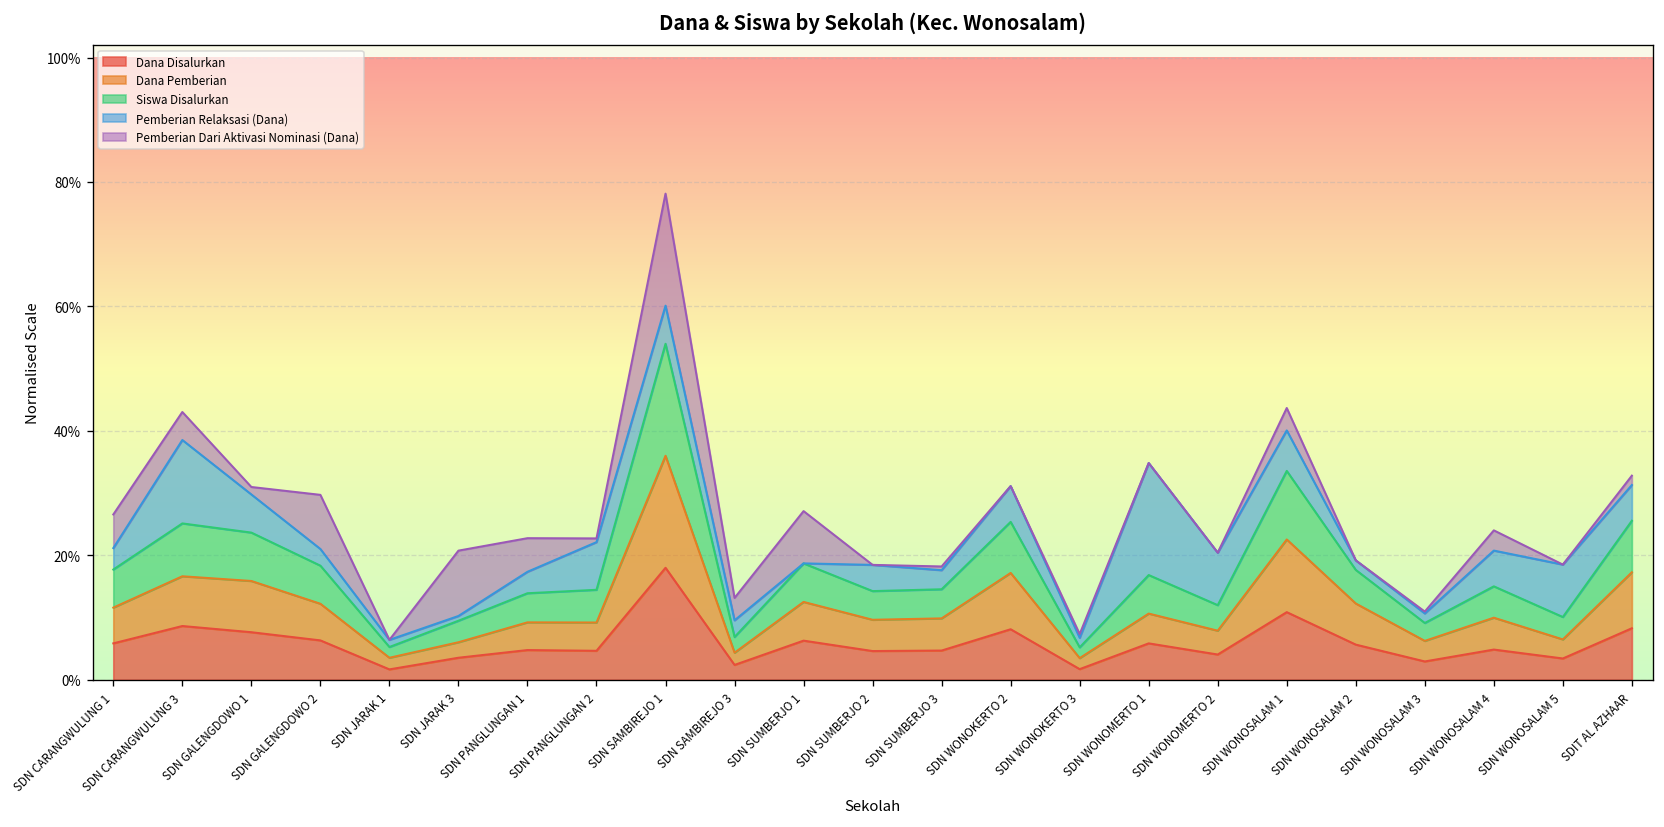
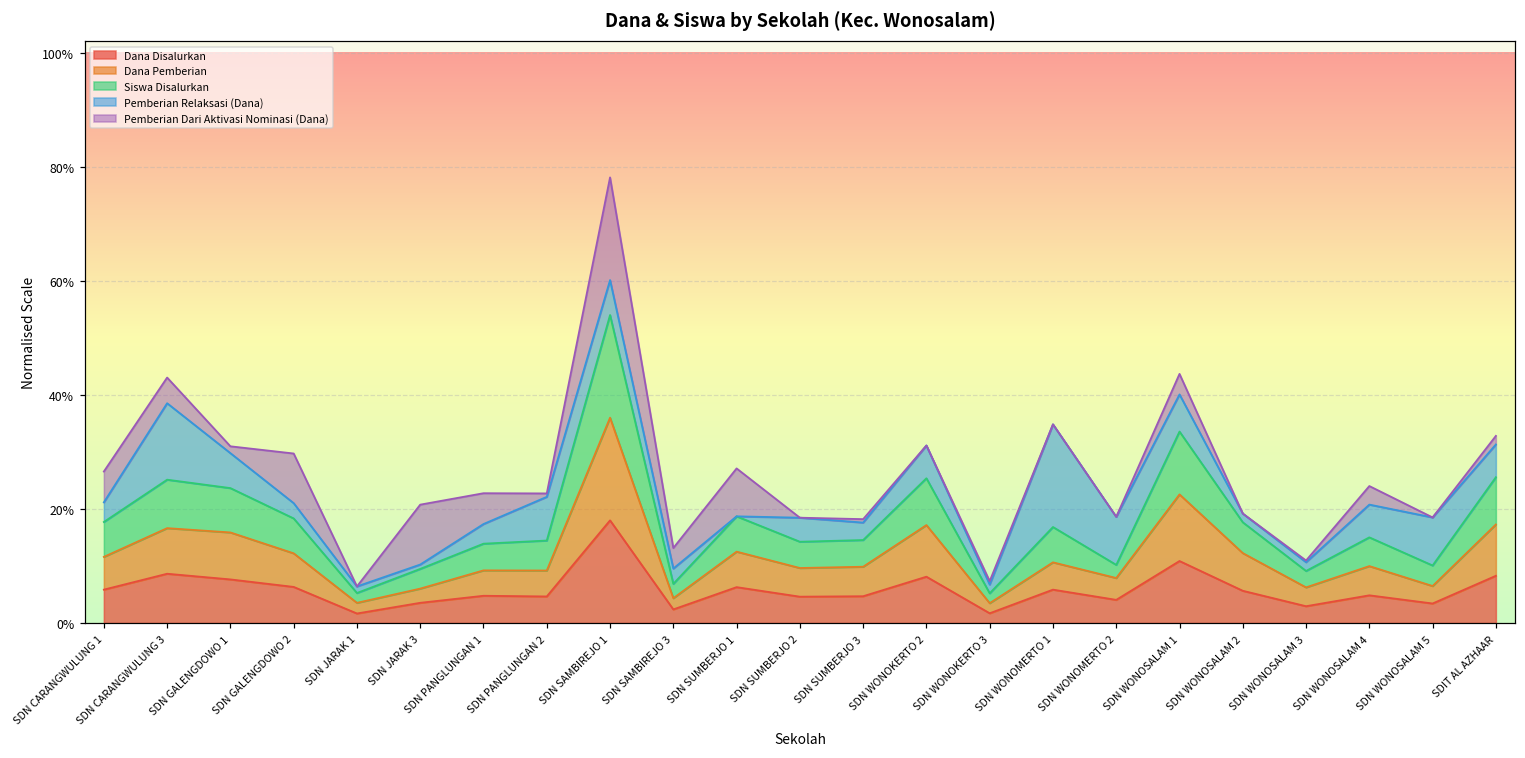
  {
    "Siswa Disalurkan": {
      "SDN CARANGWULUNG 1": "6%",
      "SDN CARANGWULUNG 3": "8%",
      "SDN GALENGDOWO 1": "8%",
      "SDN GALENGDOWO 2": "6%",
      "SDN JARAK 1": "2%",
      "SDN JARAK 3": "3%",
      "SDN PANGLUNGAN 1": "5%",
      "SDN PANGLUNGAN 2": "5%",
      "SDN SAMBIREJO 1": "18%",
      "SDN SAMBIREJO 3": "3%",
      "SDN SUMBERJO 2": "5%",
      "SDN SUMBERJO 3": "5%",
      "SDN WONOKERTO 2": "8%",
      "SDN WONOKERTO 3": "2%",
      "SDN WONOMERTO 1": "6%",
-     "SDN WONOMERTO 2": "4%",
+     "SDN WONOMERTO 2": "2%",
      "SDN WONOSALAM 1": "11%",
      "SDN WONOSALAM 2": "5%",
      "SDN WONOSALAM 3": "3%",
      "SDN WONOSALAM 4": "5%",
      "SDN WONOSALAM 5": "4%",
      "SDIT AL AZHAAR": "8%"
    },
    "Pemberian Relaksasi (Dana)": {
      "SDN CARANGWULUNG 1": "3%",
      "SDN CARANGWULUNG 3": "13%",
      "SDN GALENGDOWO 1": "6%",
      "SDN GALENGDOWO 2": "3%",
      "SDN JARAK 3": "1%",
      "SDN PANGLUNGAN 1": "3%",
      "SDN PANGLUNGAN 2": "8%",
      "SDN SAMBIREJO 1": "6%",
      "SDN SAMBIREJO 3": "3%",
      "SDN SUMBERJO 3": "3%",
      "SDN WONOKERTO 3": "2%",
      "SDN WONOSALAM 1": "7%",
      "SDN WONOSALAM 4": "6%",
      "SDIT AL AZHAAR": "6%"
    },
    "Pemberian Dari Aktivasi Nominasi (Dana)": {
      "SDN CARANGWULUNG 1": "5%",
      "SDN CARANGWULUNG 3": "4%",
      "SDN GALENGDOWO 1": "1%",
      "SDN GALENGDOWO 2": "9%",
      "SDN JARAK 3": "10%",
      "SDN PANGLUNGAN 1": "5%",
      "SDN PANGLUNGAN 2": "1%",
      "SDN SAMBIREJO 1": "18%",
      "SDN SAMBIREJO 3": "4%",
      "SDN SUMBERJO 1": "8%",
      "SDN SUMBERJO 3": "1%",
      "SDN WONOKERTO 3": "1%",
      "SDN WONOSALAM 1": "4%",
      "SDN WONOSALAM 4": "3%",
      "SDIT AL AZHAAR": "2%"
    }
  }
